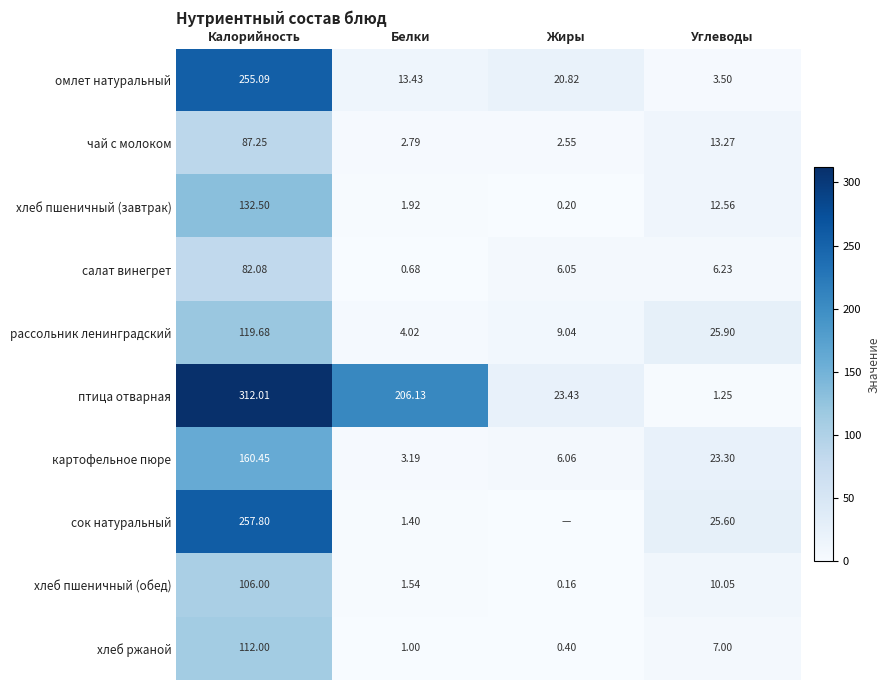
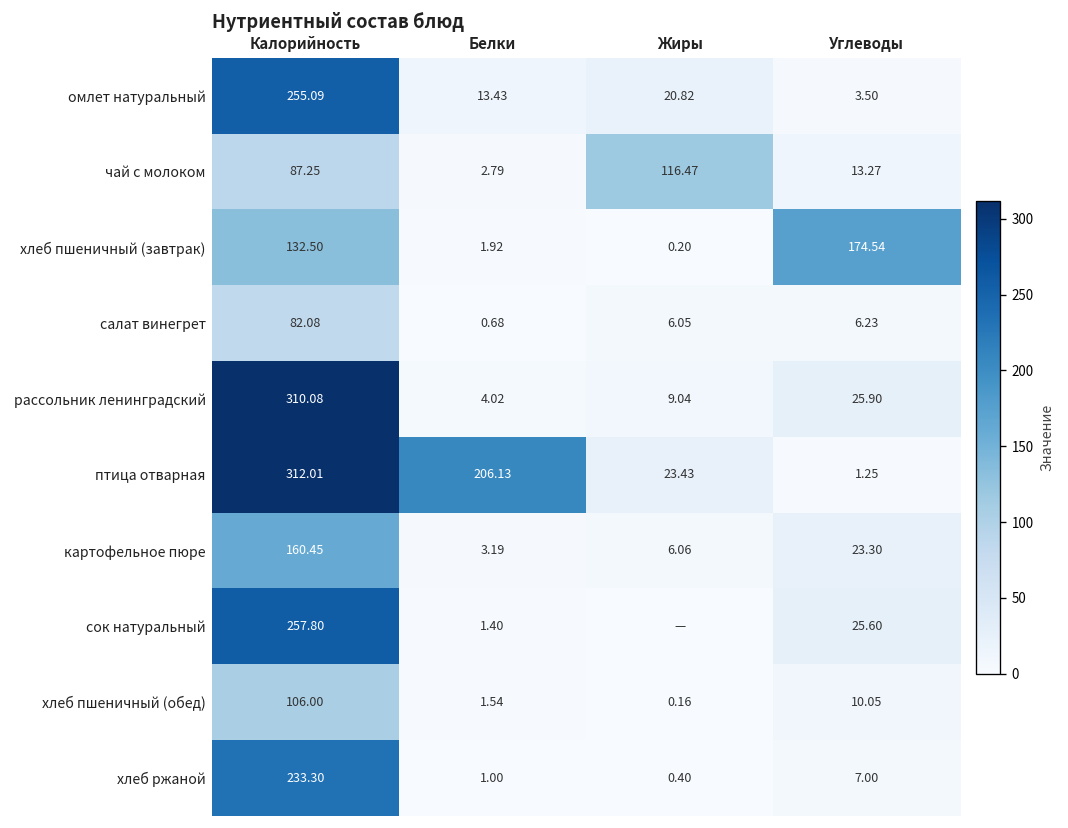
  {
    "омлет натуральный": {
      "Калорийность": 255.09,
      "Белки": 13.43,
      "Жиры": 20.82,
      "Углеводы": 3.50
    },
    "чай с молоком": {
      "Калорийность": 87.25,
      "Белки": 2.79,
-     "Жиры": 2.55,
+     "Жиры": 116.47,
      "Углеводы": 13.27
    },
    "хлеб пшеничный (завтрак)": {
      "Калорийность": 132.50,
      "Белки": 1.92,
      "Жиры": 0.20,
-     "Углеводы": 12.56
+     "Углеводы": 174.54
    },
    "салат винегрет": {
      "Калорийность": 82.08,
      "Белки": 0.68,
      "Жиры": 6.05,
      "Углеводы": 6.23
    },
    "рассольник ленинградский": {
-     "Калорийность": 119.68,
+     "Калорийность": 310.08,
      "Белки": 4.02,
      "Жиры": 9.04,
      "Углеводы": 25.90
    },
    "птица отварная": {
      "Калорийность": 312.01,
      "Белки": 206.13,
      "Жиры": 23.43,
      "Углеводы": 1.25
    },
    "картофельное пюре": {
      "Калорийность": 160.45,
      "Белки": 3.19,
      "Жиры": 6.06,
      "Углеводы": 23.30
    },
    "сок натуральный": {
      "Калорийность": 257.80,
      "Белки": 1.40,
      "Углеводы": 25.60
    },
    "хлеб пшеничный (обед)": {
      "Калорийность": 106.00,
      "Белки": 1.54,
      "Жиры": 0.16,
      "Углеводы": 10.05
    },
    "хлеб ржаной": {
-     "Калорийность": 112.00,
+     "Калорийность": 233.30,
      "Белки": 1.00,
      "Жиры": 0.40,
      "Углеводы": 7.00
    }
  }
